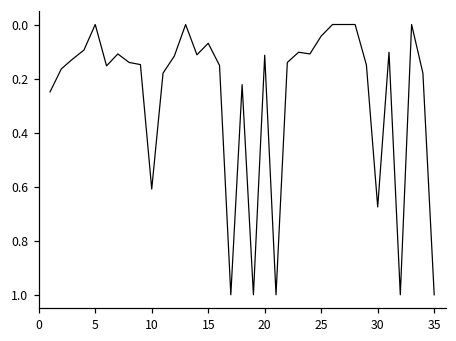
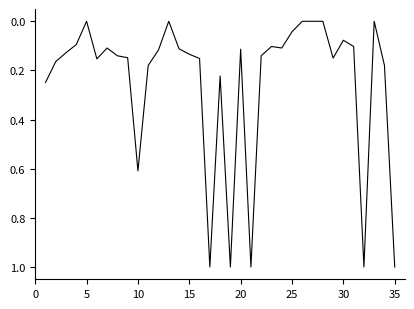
  {
    "5": 0.00,
    "10": 0.61,
-   "15": 0.07,
+   "15": 0.13,
    "20": 0.11,
    "25": 0.04,
-   "30": 0.68,
+   "30": 0.08,
    "35": 1.00
  }
